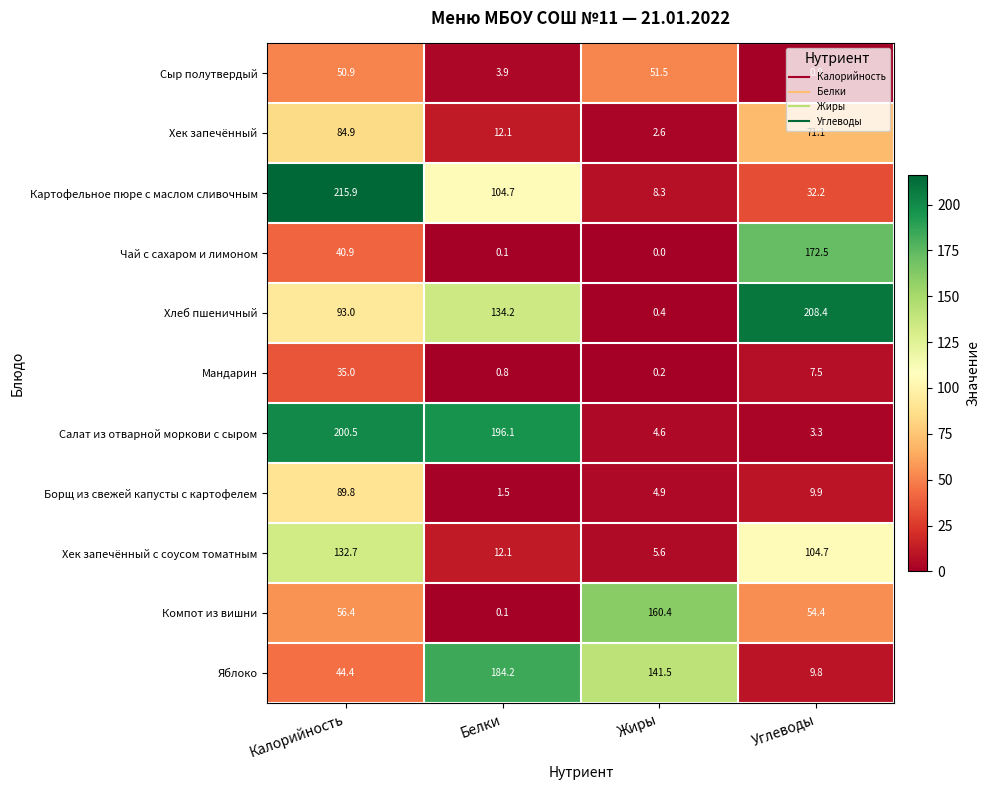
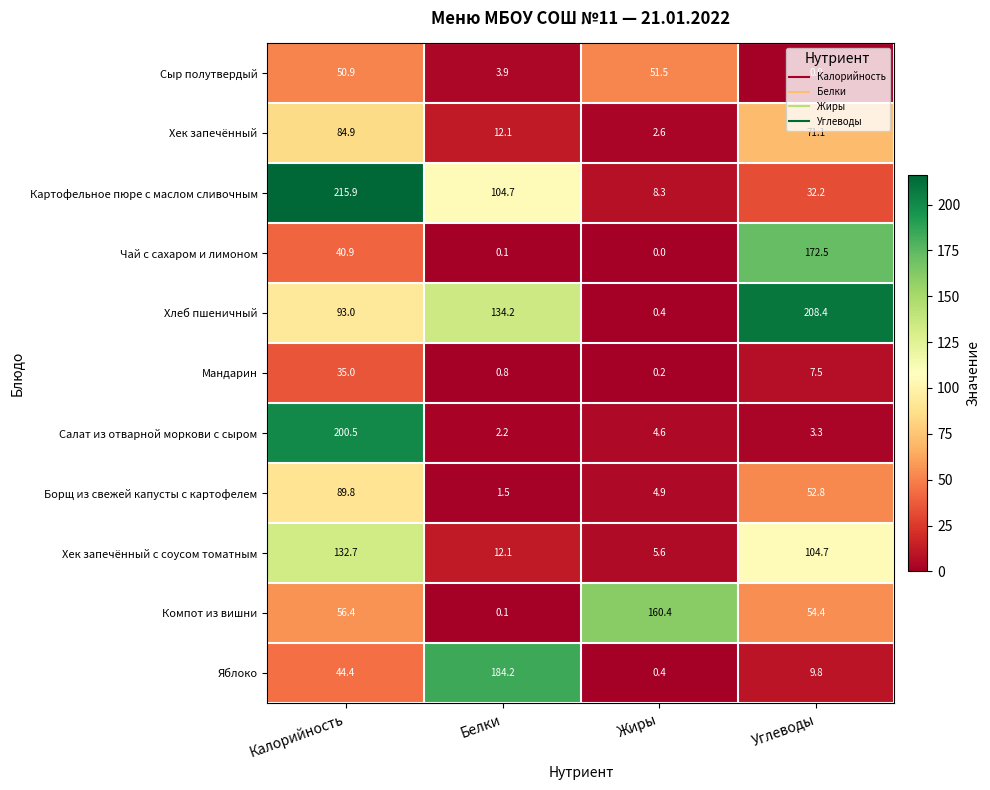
  {
    "Сыр полутвердый": {
      "Калорийность": 50.9,
      "Белки": 3.9,
      "Жиры": 51.5
    },
    "Хек запечённый": {
      "Калорийность": 84.9,
      "Белки": 12.1,
      "Жиры": 2.6
    },
    "Картофельное пюре с маслом сливочным": {
      "Калорийность": 215.9,
      "Белки": 104.7,
      "Жиры": 8.3,
      "Углеводы": 32.2
    },
    "Чай с сахаром и лимоном": {
      "Калорийность": 40.9,
      "Белки": 0.1,
      "Жиры": 0.0,
      "Углеводы": 172.5
    },
    "Хлеб пшеничный": {
      "Калорийность": 93.0,
      "Белки": 134.2,
      "Жиры": 0.4,
      "Углеводы": 208.4
    },
    "Мандарин": {
      "Калорийность": 35.0,
      "Белки": 0.8,
      "Жиры": 0.2,
      "Углеводы": 7.5
    },
    "Салат из отварной моркови с сыром": {
      "Калорийность": 200.5,
-     "Белки": 196.1,
+     "Белки": 2.2,
      "Жиры": 4.6,
      "Углеводы": 3.3
    },
    "Борщ из свежей капусты с картофелем": {
      "Калорийность": 89.8,
      "Белки": 1.5,
      "Жиры": 4.9,
-     "Углеводы": 9.9
+     "Углеводы": 52.8
    },
    "Хек запечённый с соусом томатным": {
      "Калорийность": 132.7,
      "Белки": 12.1,
      "Жиры": 5.6,
      "Углеводы": 104.7
    },
    "Компот из вишни": {
      "Калорийность": 56.4,
      "Белки": 0.1,
      "Жиры": 160.4,
      "Углеводы": 54.4
    },
    "Яблоко": {
      "Калорийность": 44.4,
      "Белки": 184.2,
-     "Жиры": 141.5,
+     "Жиры": 0.4,
      "Углеводы": 9.8
    }
  }
